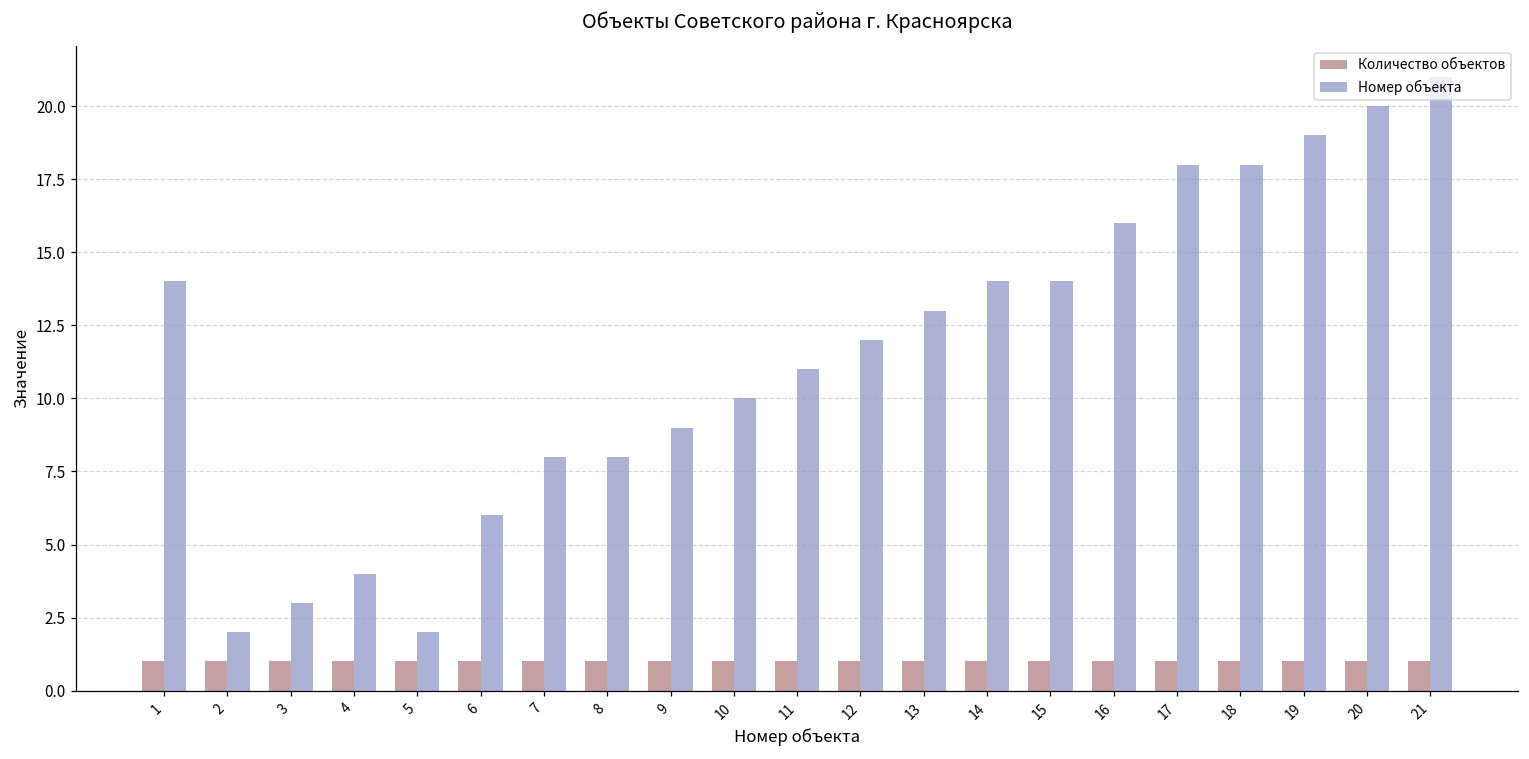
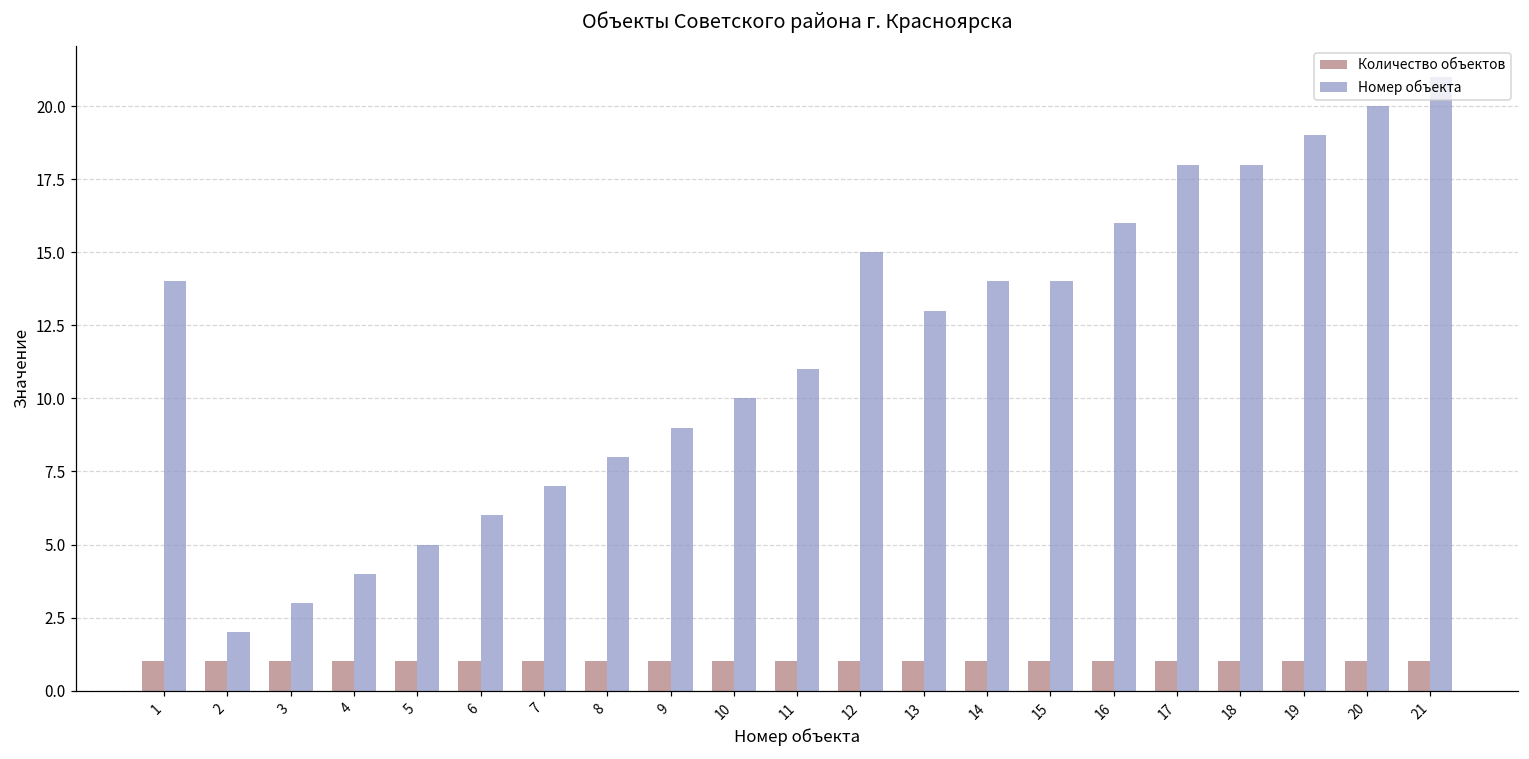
  {
    "Количество объектов": {
      "1": 1,
      "2": 1,
      "3": 1,
      "4": 1,
      "5": 1,
      "6": 1,
      "7": 1,
      "8": 1,
      "9": 1,
      "10": 1,
      "11": 1,
      "12": 1,
      "13": 1,
      "14": 1,
      "15": 1,
      "16": 1,
      "17": 1,
      "18": 1,
      "19": 1,
      "20": 1,
      "21": 1
    },
    "Номер объекта": {
      "1": 14,
      "2": 2,
      "3": 3,
      "4": 4,
-     "5": 2,
+     "5": 5,
      "6": 6,
-     "7": 8,
+     "7": 7,
      "8": 8,
      "9": 9,
      "10": 10,
      "11": 11,
-     "12": 12,
+     "12": 15,
      "13": 13,
      "14": 14,
      "15": 14,
      "16": 16,
      "17": 18,
      "18": 18,
      "19": 19,
      "20": 20
    }
  }
